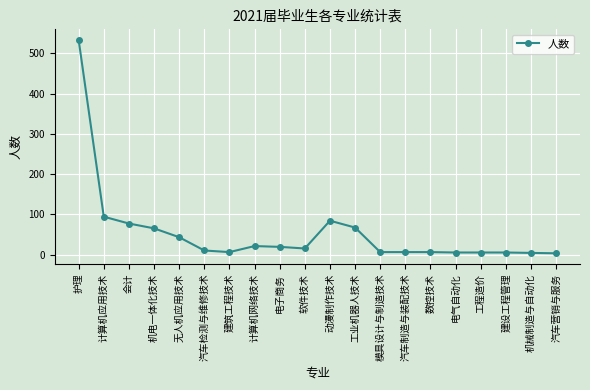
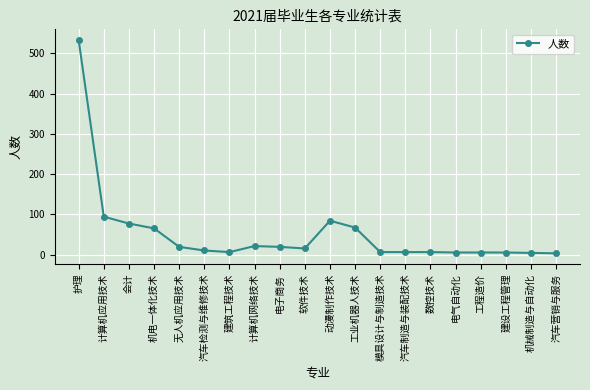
  {
    "护理": 530,
    "计算机应用技术": 90,
    "会计": 80,
    "机电一体化技术": 70,
-   "无人机应用技术": 40,
+   "无人机应用技术": 20,
    "汽车检测与维修技术": 10,
    "建筑工程技术": 10,
    "计算机网络技术": 20,
    "电子商务": 20,
    "软件技术": 20,
    "动漫制作技术": 80,
    "工业机器人技术": 70,
    "模具设计与制造技术": 10,
    "汽车制造与装配技术": 10,
    "数控技术": 10,
    "电气自动化": 10,
    "工程造价": 10,
    "建设工程管理": 10,
    "机械制造与自动化": 0,
    "汽车营销与服务": 0
  }
